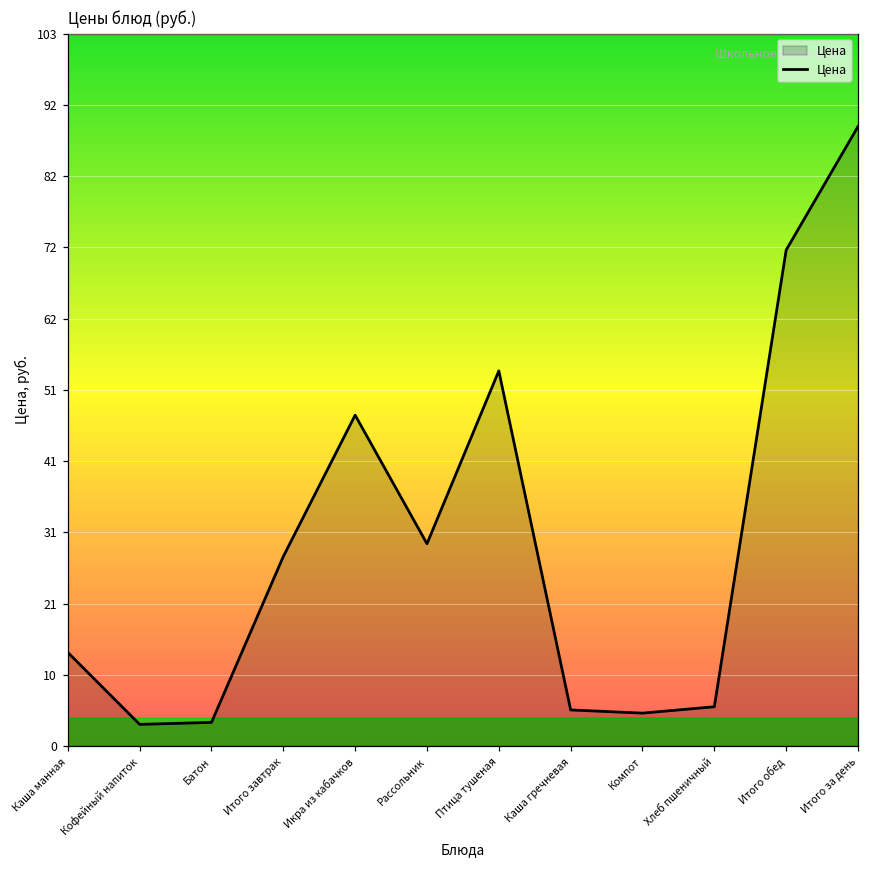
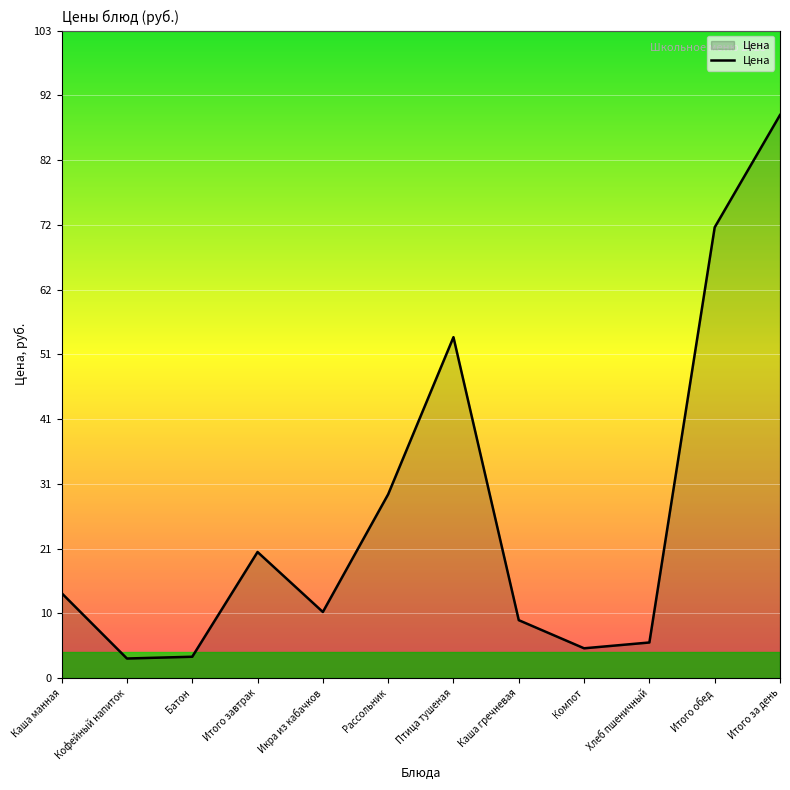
  {
    "Каша манная": 13,
-   "Итого завтрак": 27,
-   "Икра из кабачков": 48,
+   "Итого завтрак": 20,
+   "Икра из кабачков": 11,
    "Рассольник": 29,
    "Птица тушеная": 54,
-   "Каша гречневая": 5,
+   "Каша гречневая": 9,
    "Компот": 5,
    "Хлеб пшеничный": 6,
    "Итого обед": 72,
    "Итого за день": 89
  }
